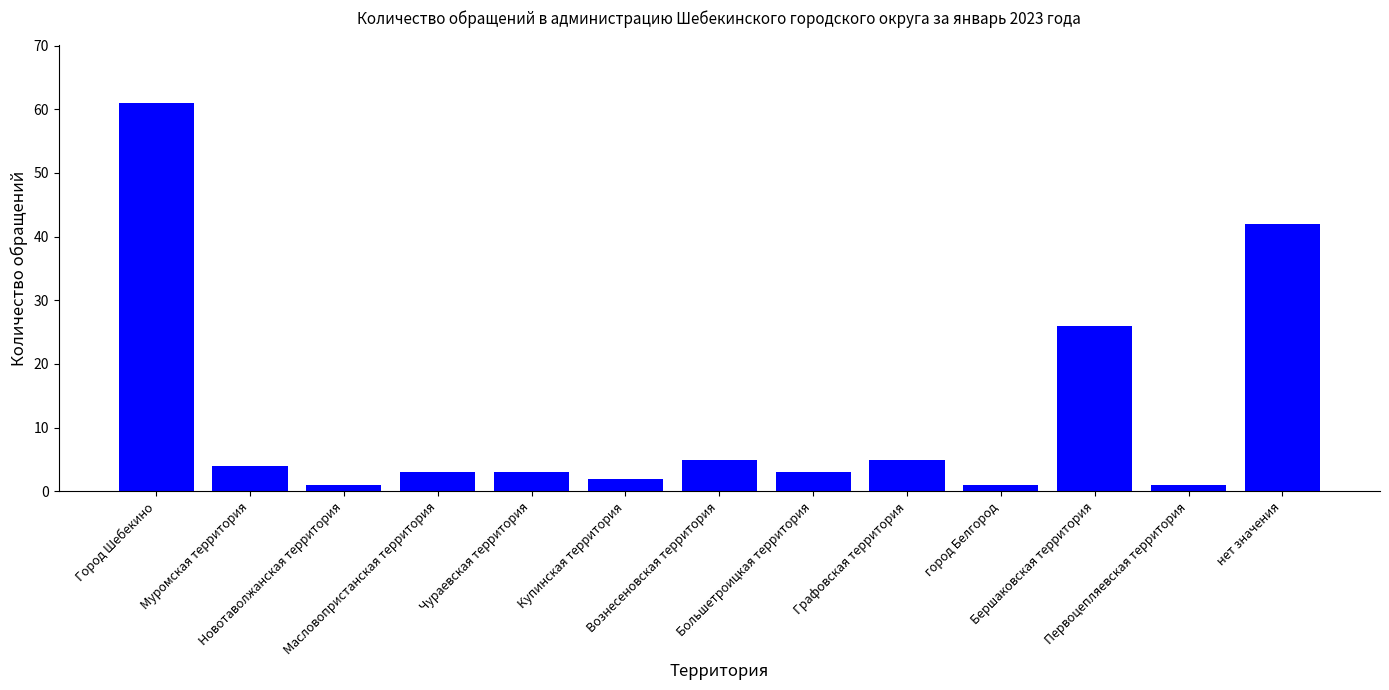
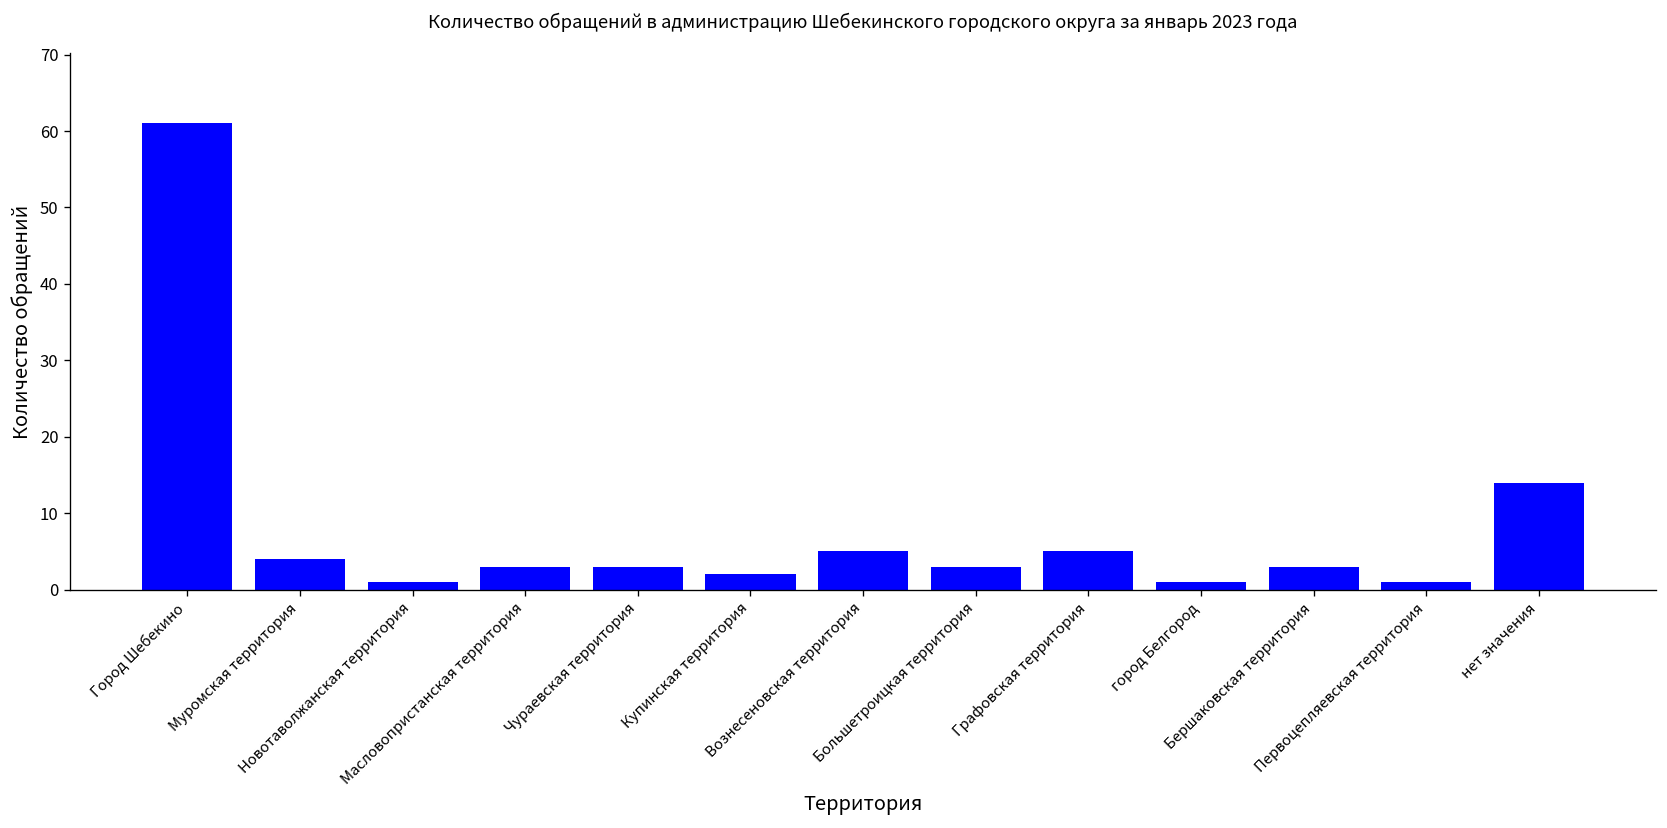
  {
    "Город Шебекино": 61,
    "Муромская территория": 4,
    "Новотаволжанская территория": 1,
    "Масловопристанская территория": 3,
    "Чураевская территория": 3,
    "Купинская территория": 2,
    "Вознесеновская территория": 5,
    "Большетроицкая территория": 3,
    "Графовская территория": 5,
    "город Белгород": 1,
-   "Бершаковская территория": 26,
+   "Бершаковская территория": 3,
    "Первоцепляевская территория": 1,
-   "нет значения": 42
+   "нет значения": 14
  }
